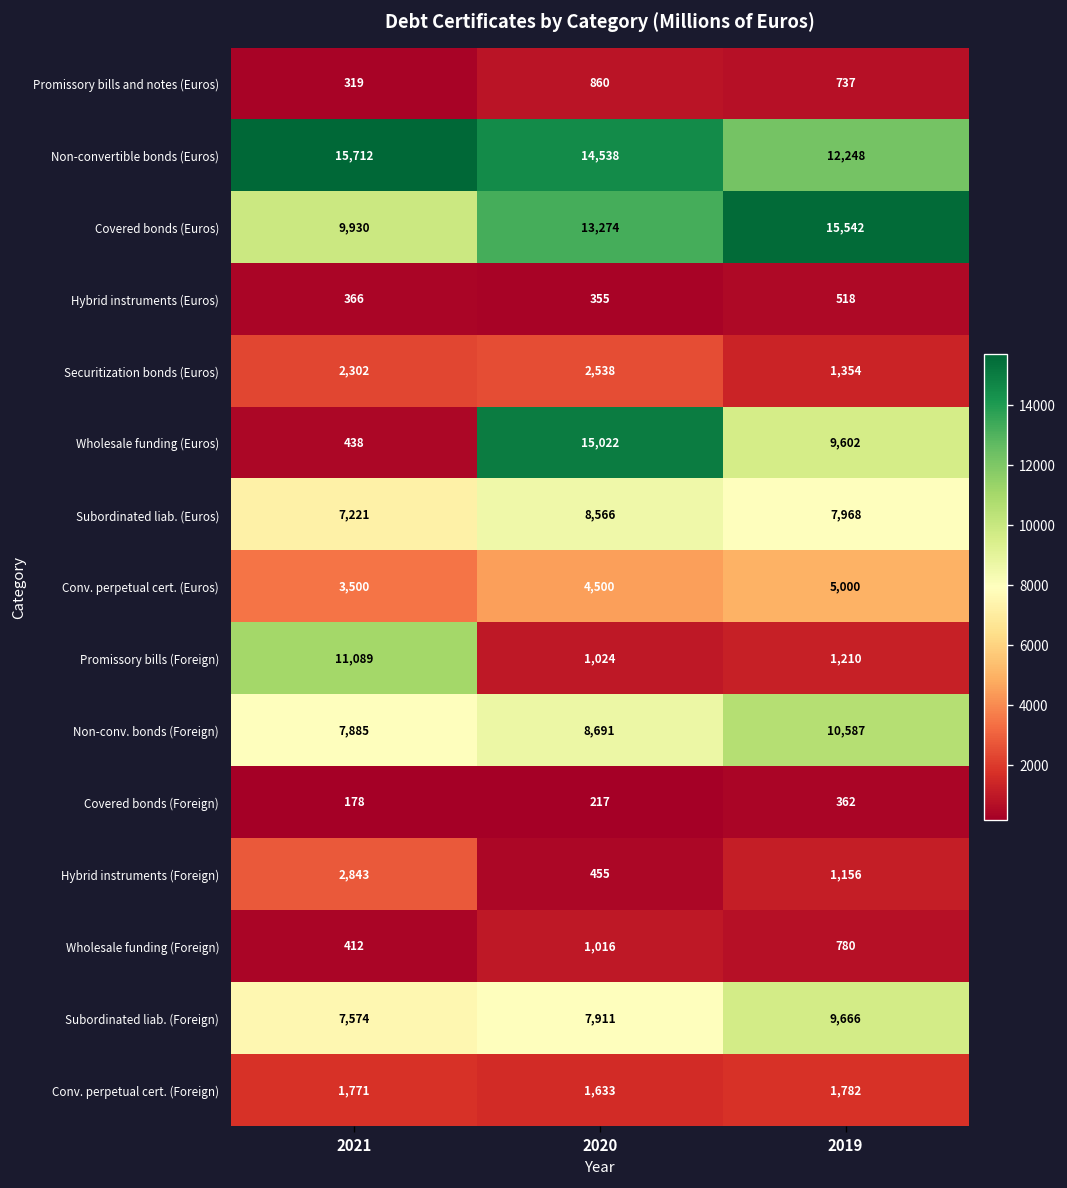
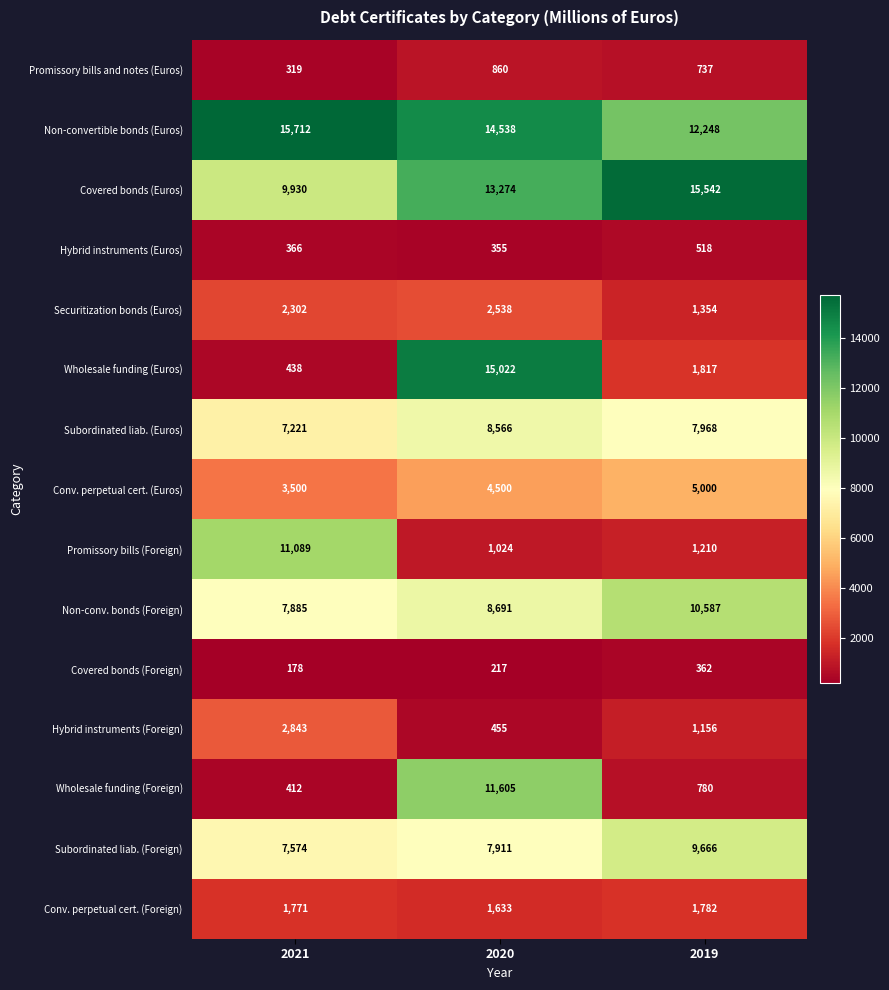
  {
    "Promissory bills and notes (Euros)": {
      "2021": "319",
      "2020": "860",
      "2019": "737"
    },
    "Non-convertible bonds (Euros)": {
      "2021": "15,712",
      "2020": "14,538",
      "2019": "12,248"
    },
    "Covered bonds (Euros)": {
      "2021": "9,930",
      "2020": "13,274",
      "2019": "15,542"
    },
    "Hybrid instruments (Euros)": {
      "2021": "366",
      "2020": "355",
      "2019": "518"
    },
    "Securitization bonds (Euros)": {
      "2021": "2,302",
      "2020": "2,538",
      "2019": "1,354"
    },
    "Wholesale funding (Euros)": {
      "2021": "438",
      "2020": "15,022",
-     "2019": "9,602"
+     "2019": "1,817"
    },
    "Subordinated liab. (Euros)": {
      "2021": "7,221",
      "2020": "8,566",
      "2019": "7,968"
    },
    "Conv. perpetual cert. (Euros)": {
      "2021": "3,500",
      "2020": "4,500",
      "2019": "5,000"
    },
    "Promissory bills (Foreign)": {
      "2021": "11,089",
      "2020": "1,024",
      "2019": "1,210"
    },
    "Non-conv. bonds (Foreign)": {
      "2021": "7,885",
      "2020": "8,691",
      "2019": "10,587"
    },
    "Covered bonds (Foreign)": {
      "2021": "178",
      "2020": "217",
      "2019": "362"
    },
    "Hybrid instruments (Foreign)": {
      "2021": "2,843",
      "2020": "455",
      "2019": "1,156"
    },
    "Wholesale funding (Foreign)": {
      "2021": "412",
-     "2020": "1,016",
+     "2020": "11,605",
      "2019": "780"
    },
    "Subordinated liab. (Foreign)": {
      "2021": "7,574",
      "2020": "7,911",
      "2019": "9,666"
    },
    "Conv. perpetual cert. (Foreign)": {
      "2021": "1,771",
      "2020": "1,633",
      "2019": "1,782"
    }
  }
